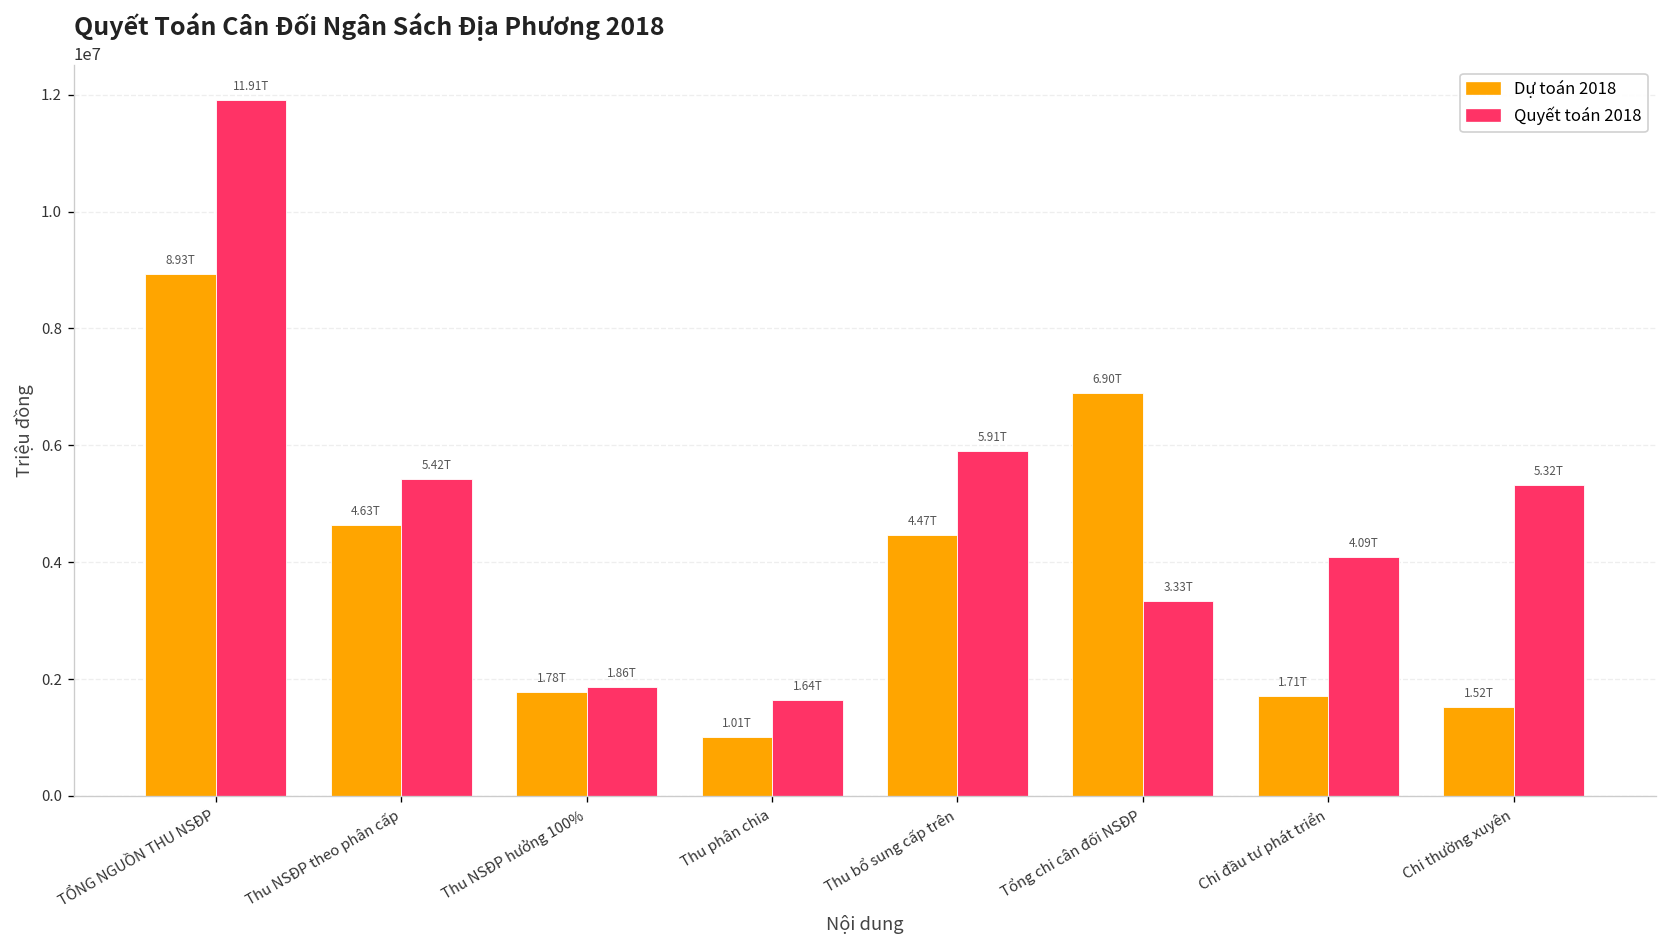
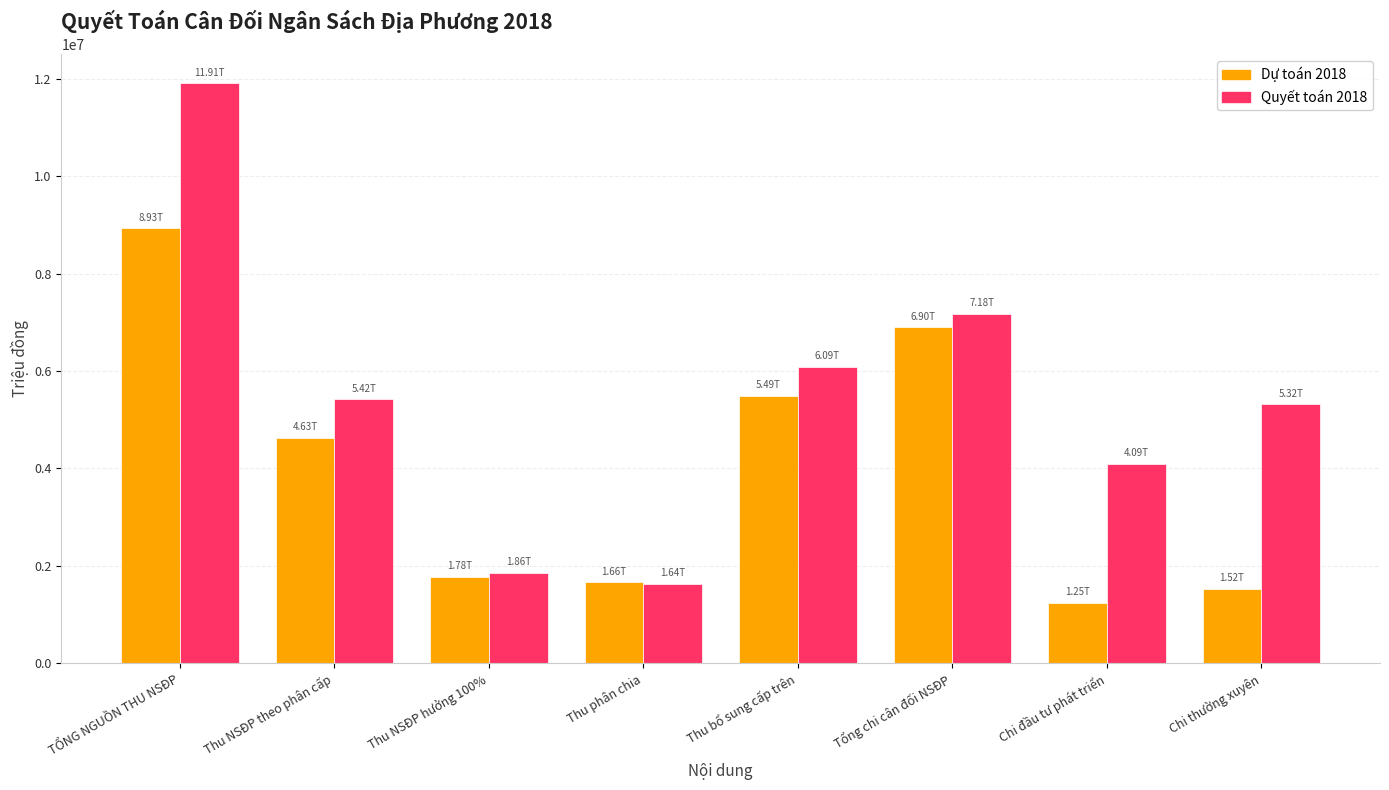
  {
    "Dự toán 2018": {
      "TỔNG NGUỒN THU NSĐP": "8.93T",
      "Thu NSĐP theo phân cấp": "4.63T",
      "Thu NSĐP hưởng 100%": "1.78T",
-     "Thu phân chia": "1.01T",
-     "Thu bổ sung cấp trên": "4.47T",
+     "Thu phân chia": "1.66T",
+     "Thu bổ sung cấp trên": "5.49T",
      "Tổng chi cân đối NSĐP": "6.90T",
-     "Chi đầu tư phát triển": "1.71T",
+     "Chi đầu tư phát triển": "1.25T",
      "Chi thường xuyên": "1.52T"
    },
    "Quyết toán 2018": {
      "TỔNG NGUỒN THU NSĐP": "11.91T",
      "Thu NSĐP theo phân cấp": "5.42T",
      "Thu NSĐP hưởng 100%": "1.86T",
      "Thu phân chia": "1.64T",
-     "Thu bổ sung cấp trên": "5.91T",
-     "Tổng chi cân đối NSĐP": "3.33T",
+     "Thu bổ sung cấp trên": "6.09T",
+     "Tổng chi cân đối NSĐP": "7.18T",
      "Chi đầu tư phát triển": "4.09T",
      "Chi thường xuyên": "5.32T"
    }
  }
